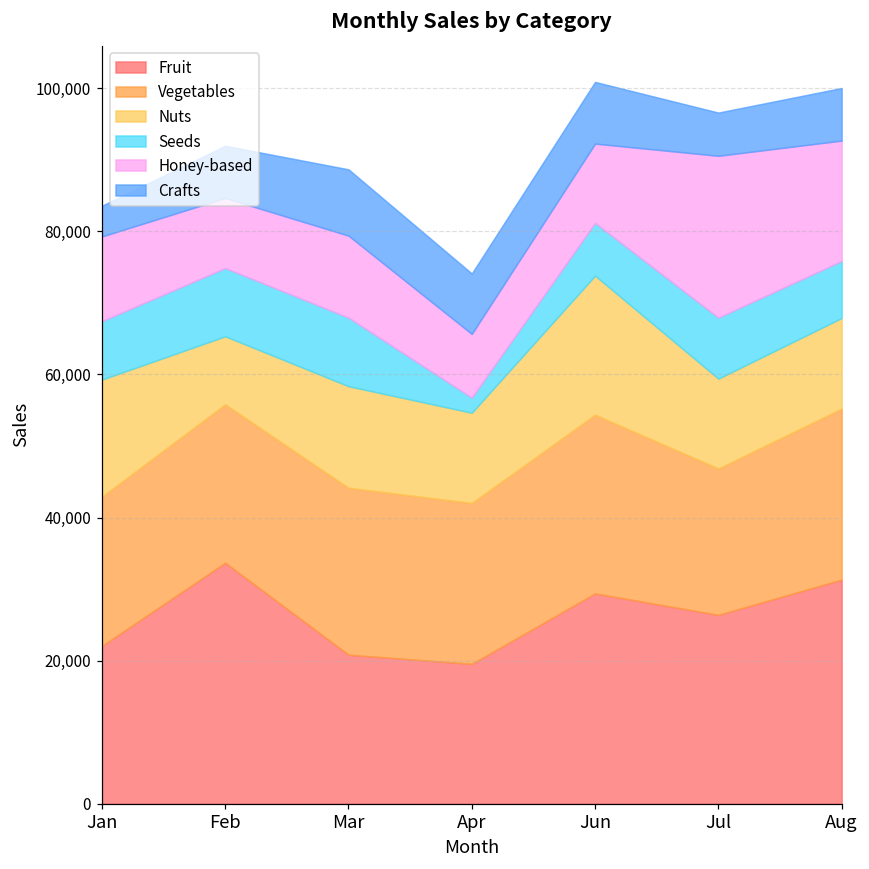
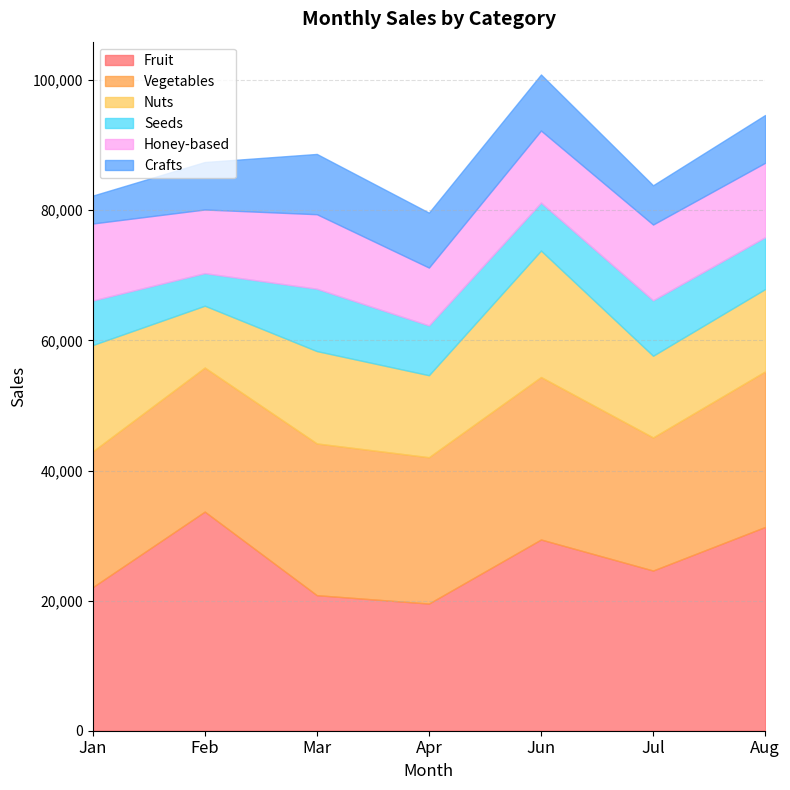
  {
    "Fruit": {
      "Jan": "22,000",
      "Feb": "34,000",
      "Mar": "21,000",
      "Apr": "20,000",
      "Jun": "29,000",
-     "Jul": "26,000",
+     "Jul": "25,000",
      "Aug": "31,000"
    },
    "Seeds": {
-     "Jan": "8,000",
-     "Feb": "10,000",
+     "Jan": "7,000",
+     "Feb": "5,000",
      "Mar": "10,000",
-     "Apr": "2,000",
+     "Apr": "8,000",
      "Jun": "7,000",
      "Jul": "9,000",
      "Aug": "8,000"
    },
    "Honey-based": {
      "Jan": "12,000",
      "Feb": "10,000",
      "Mar": "11,000",
      "Apr": "9,000",
      "Jun": "11,000",
-     "Jul": "23,000",
-     "Aug": "17,000"
+     "Jul": "12,000",
+     "Aug": "11,000"
    },
    "Crafts": {
      "Jan": "4,000",
      "Mar": "9,000",
      "Apr": "8,000",
      "Jun": "9,000",
      "Jul": "6,000",
      "Aug": "7,000"
    }
  }
